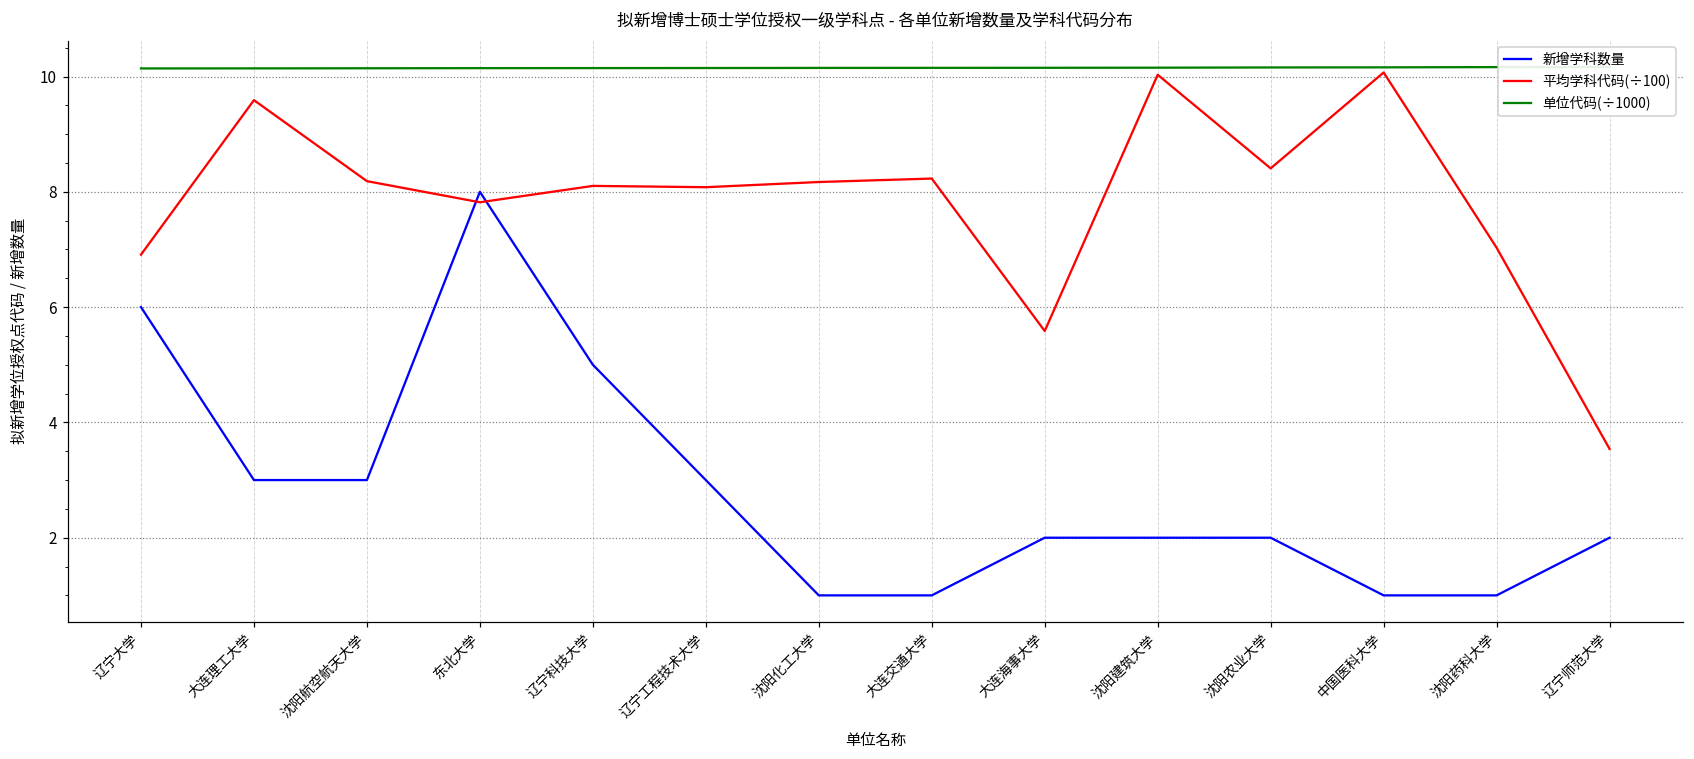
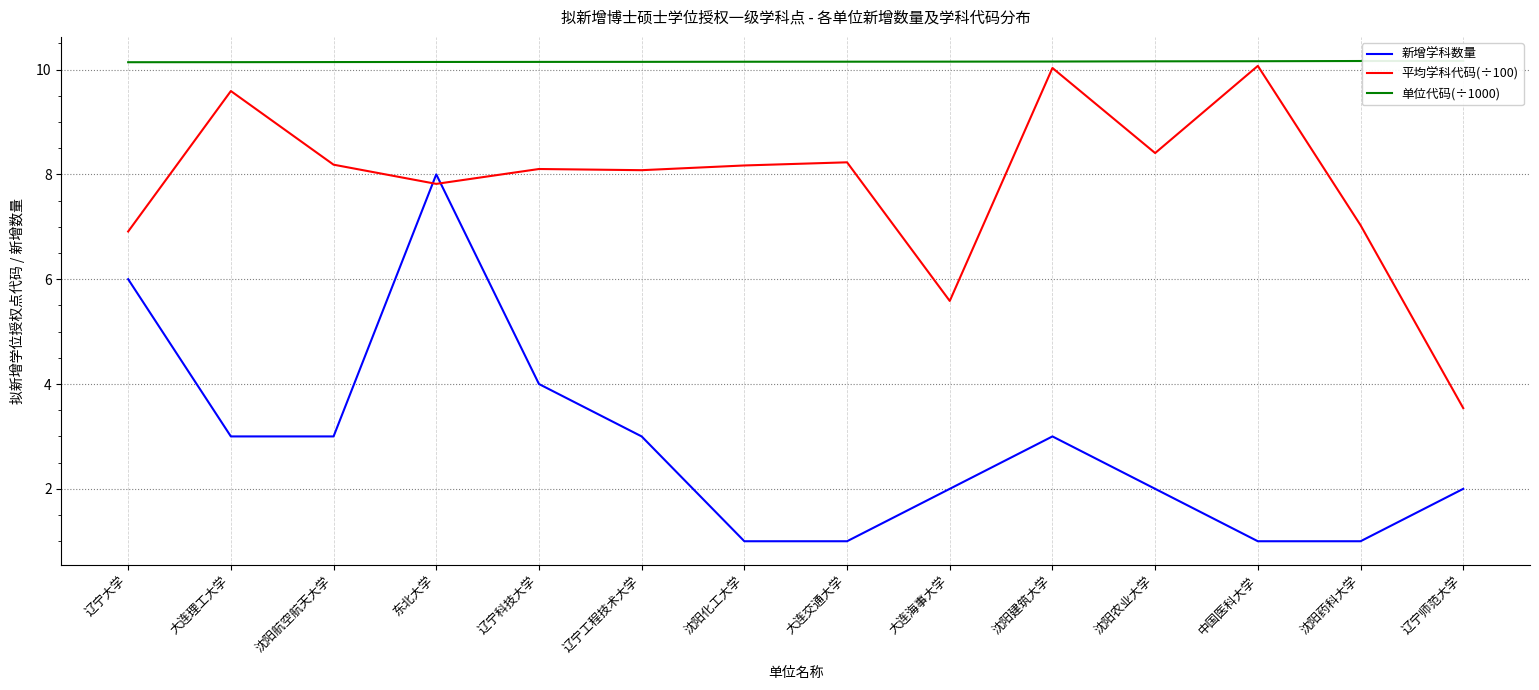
  {
    "新增学科数量": {
      "辽宁大学": 6,
      "大连理工大学": 3,
      "沈阳航空航天大学": 3,
      "东北大学": 8,
-     "辽宁科技大学": 5,
+     "辽宁科技大学": 4,
      "辽宁工程技术大学": 3,
      "沈阳化工大学": 1,
      "大连交通大学": 1,
      "大连海事大学": 2,
-     "沈阳建筑大学": 2,
+     "沈阳建筑大学": 3,
      "沈阳农业大学": 2,
      "中国医科大学": 1,
      "沈阳药科大学": 1,
      "辽宁师范大学": 2
    },
    "平均学科代码(÷100)": {
      "辽宁大学": 6.9,
      "大连理工大学": 9.6,
      "沈阳航空航天大学": 8.2,
      "东北大学": 7.8,
      "辽宁科技大学": 8.1,
      "辽宁工程技术大学": 8.1,
      "沈阳化工大学": 8.2,
      "大连交通大学": 8.2,
      "大连海事大学": 5.6,
      "沈阳建筑大学": 10,
      "沈阳农业大学": 8.4,
      "中国医科大学": 10.1,
      "沈阳药科大学": 7,
      "辽宁师范大学": 3.5
    },
    "单位代码(÷1000)": {
      "辽宁大学": 10.1,
      "大连理工大学": 10.1,
      "沈阳航空航天大学": 10.1,
      "东北大学": 10.1,
      "辽宁科技大学": 10.1,
      "辽宁工程技术大学": 10.1,
      "沈阳化工大学": 10.1,
      "大连交通大学": 10.2,
      "大连海事大学": 10.2,
      "沈阳建筑大学": 10.2,
      "沈阳农业大学": 10.2,
      "中国医科大学": 10.2,
      "沈阳药科大学": 10.2
    }
  }
